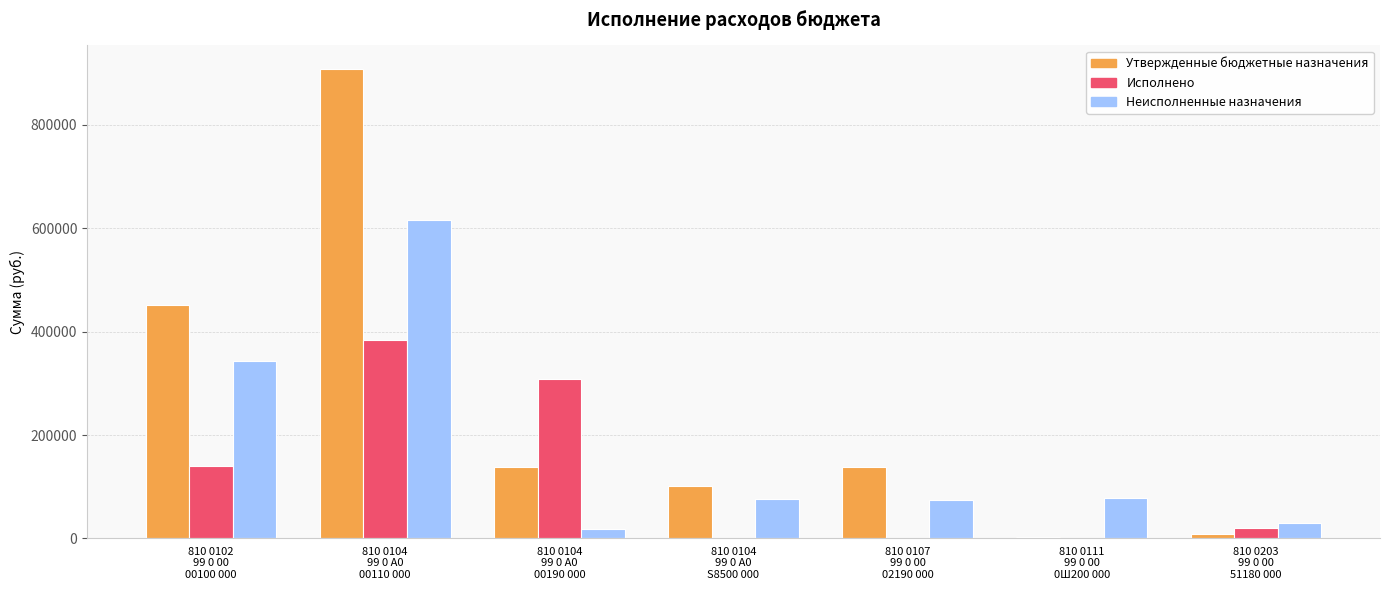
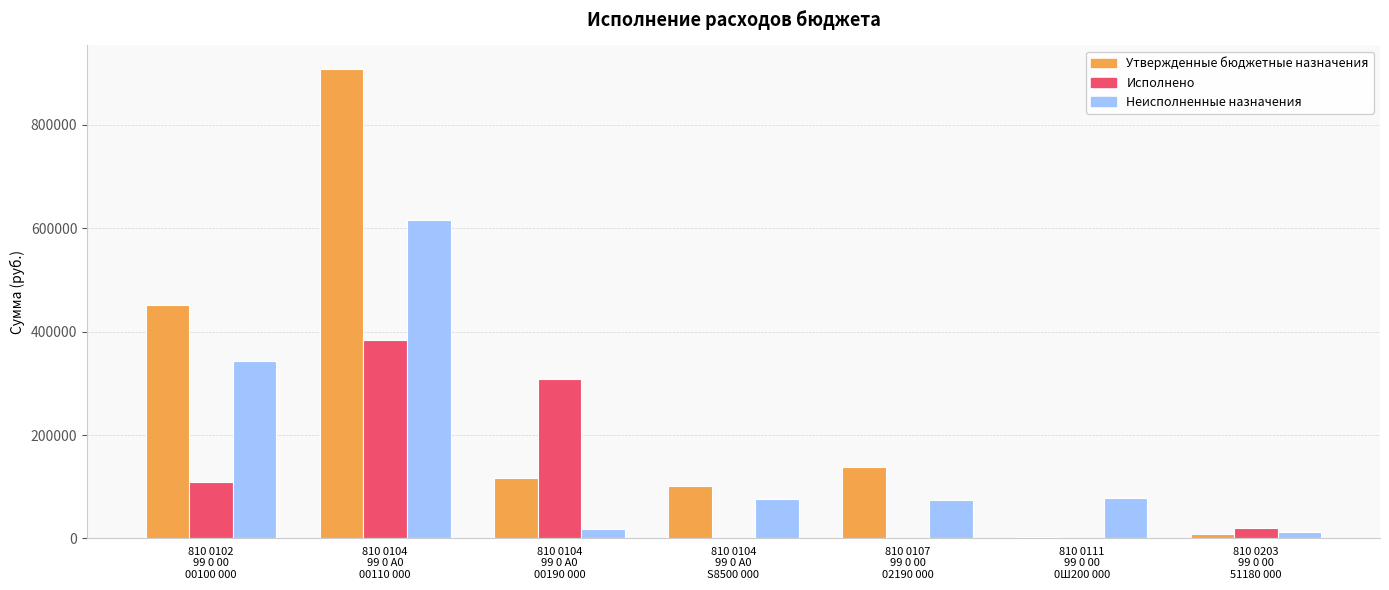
  {
    "Утвержденные бюджетные назначения": {
      "810 0102 99 0 00 00100 000": 450000,
      "810 0104 99 0 А0 00110 000": 910000,
-     "810 0104 99 0 А0 00190 000": 140000,
+     "810 0104 99 0 А0 00190 000": 120000,
      "810 0104 99 0 А0 S8500 000": 100000,
      "810 0107 99 0 00 02190 000": 140000,
      "810 0203 99 0 00 51180 000": 10000
    },
    "Исполнено": {
-     "810 0102 99 0 00 00100 000": 140000,
+     "810 0102 99 0 00 00100 000": 110000,
      "810 0104 99 0 А0 00110 000": 380000,
      "810 0104 99 0 А0 00190 000": 310000,
      "810 0104 99 0 А0 S8500 000": 0,
      "810 0107 99 0 00 02190 000": 0,
      "810 0111 99 0 00 0Ш200 000": 0,
      "810 0203 99 0 00 51180 000": 20000
    },
    "Неисполненные назначения": {
      "810 0102 99 0 00 00100 000": 340000,
      "810 0104 99 0 А0 00110 000": 620000,
      "810 0104 99 0 А0 00190 000": 20000,
      "810 0104 99 0 А0 S8500 000": 80000,
      "810 0107 99 0 00 02190 000": 80000,
      "810 0111 99 0 00 0Ш200 000": 80000,
-     "810 0203 99 0 00 51180 000": 30000
+     "810 0203 99 0 00 51180 000": 10000
    }
  }
